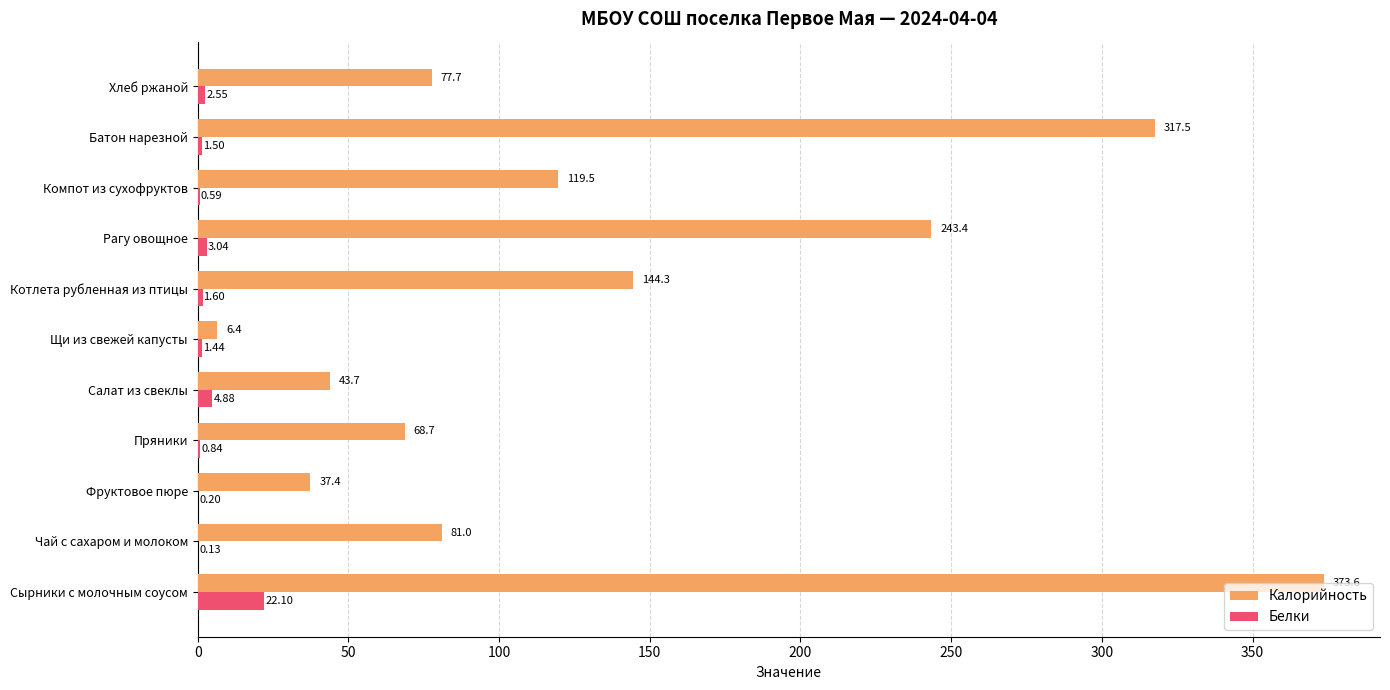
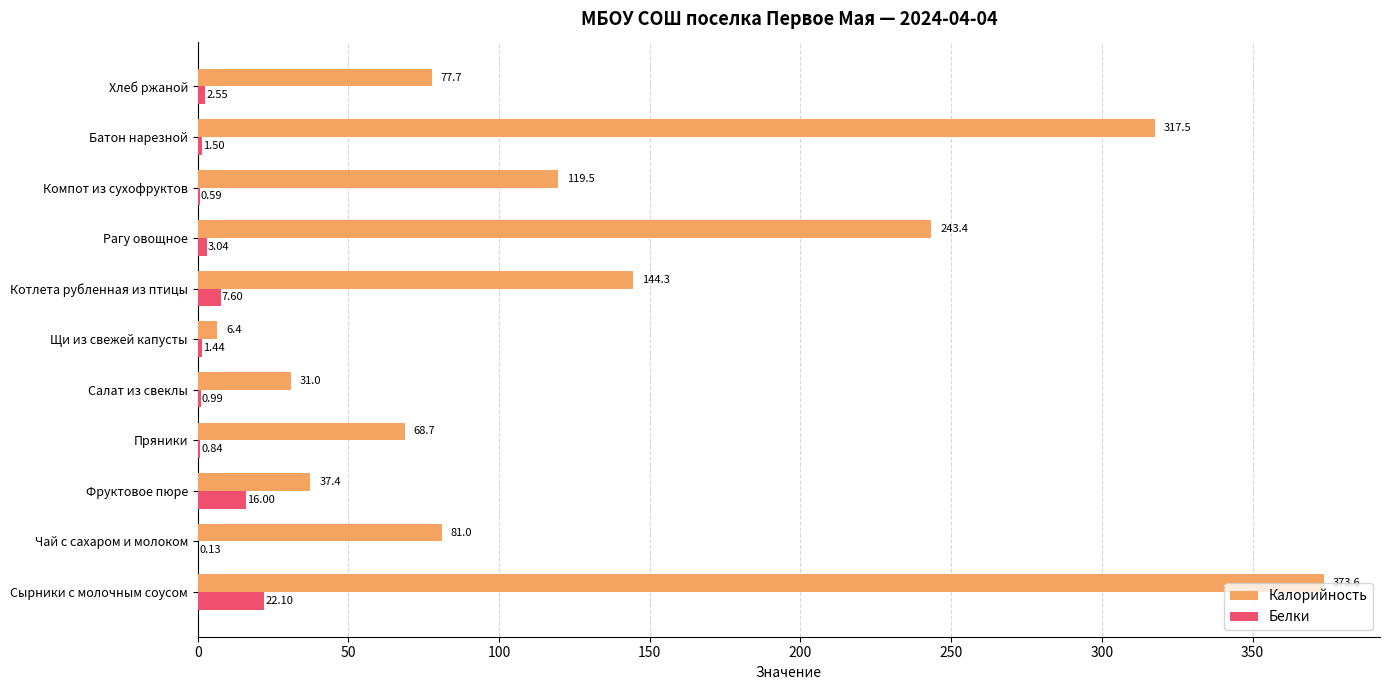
  {
    "Калорийность": {
      "Хлеб ржаной": 77.7,
      "Батон нарезной": 317.5,
      "Компот из сухофруктов": 119.5,
      "Рагу овощное": 243.4,
      "Котлета рубленная из птицы": 144.3,
      "Щи из свежей капусты": 6.4,
-     "Салат из свеклы": 43.7,
+     "Салат из свеклы": 31.0,
      "Пряники": 68.7,
      "Фруктовое пюре": 37.4,
      "Чай с сахаром и молоком": 81.0
    },
    "Белки": {
      "Хлеб ржаной": 2.55,
      "Батон нарезной": 1.50,
      "Компот из сухофруктов": 0.59,
      "Рагу овощное": 3.04,
-     "Котлета рубленная из птицы": 1.60,
+     "Котлета рубленная из птицы": 7.60,
      "Щи из свежей капусты": 1.44,
-     "Салат из свеклы": 4.88,
+     "Салат из свеклы": 0.99,
      "Пряники": 0.84,
-     "Фруктовое пюре": 0.20,
+     "Фруктовое пюре": 16.00,
      "Чай с сахаром и молоком": 0.13,
      "Сырники с молочным соусом": 22.10
    }
  }
